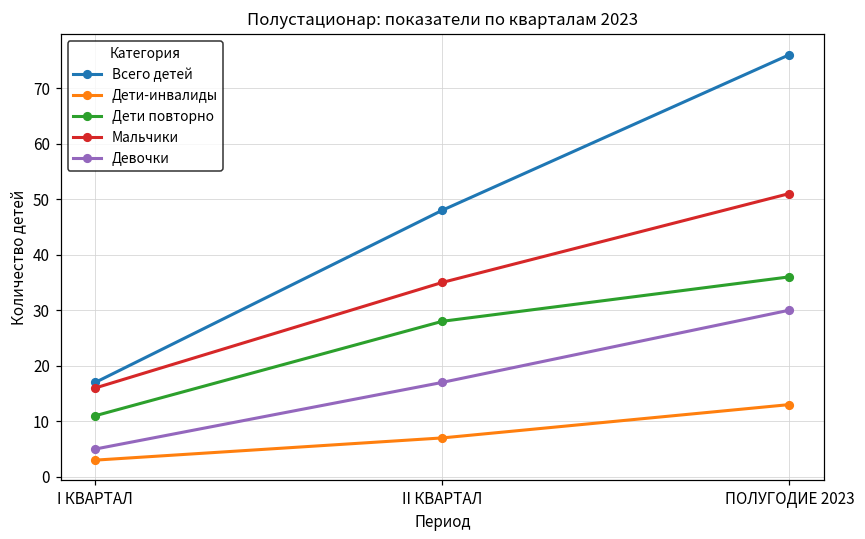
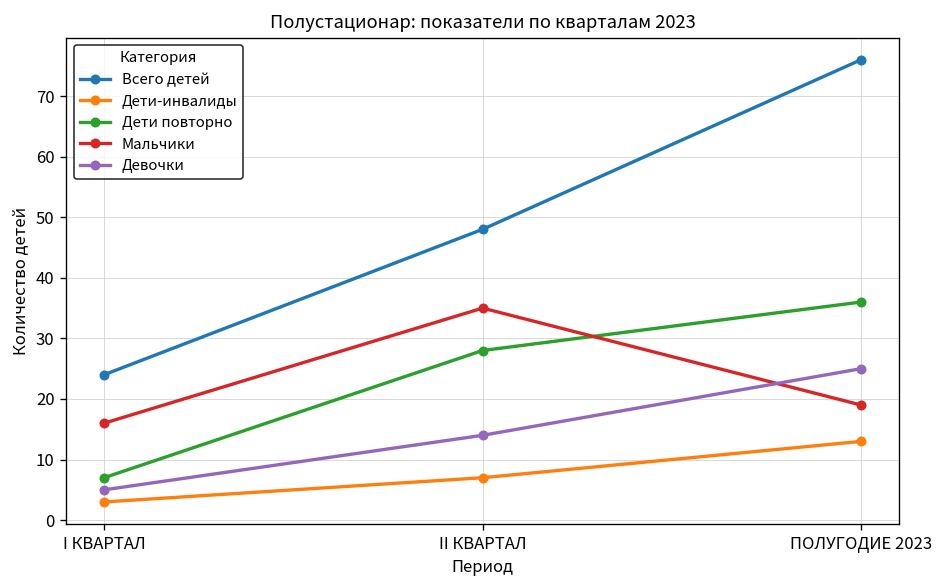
  {
    "Всего детей": {
-     "I КВАРТАЛ": 17,
+     "I КВАРТАЛ": 24,
      "II КВАРТАЛ": 48,
      "ПОЛУГОДИЕ 2023": 76
    },
    "Дети-инвалиды": {
      "I КВАРТАЛ": 3,
      "II КВАРТАЛ": 7,
      "ПОЛУГОДИЕ 2023": 13
    },
    "Дети повторно": {
-     "I КВАРТАЛ": 11,
+     "I КВАРТАЛ": 7,
      "II КВАРТАЛ": 28,
      "ПОЛУГОДИЕ 2023": 36
    },
    "Мальчики": {
      "I КВАРТАЛ": 16,
      "II КВАРТАЛ": 35,
-     "ПОЛУГОДИЕ 2023": 51
+     "ПОЛУГОДИЕ 2023": 19
    },
    "Девочки": {
      "I КВАРТАЛ": 5,
-     "II КВАРТАЛ": 17,
-     "ПОЛУГОДИЕ 2023": 30
+     "II КВАРТАЛ": 14,
+     "ПОЛУГОДИЕ 2023": 25
    }
  }
